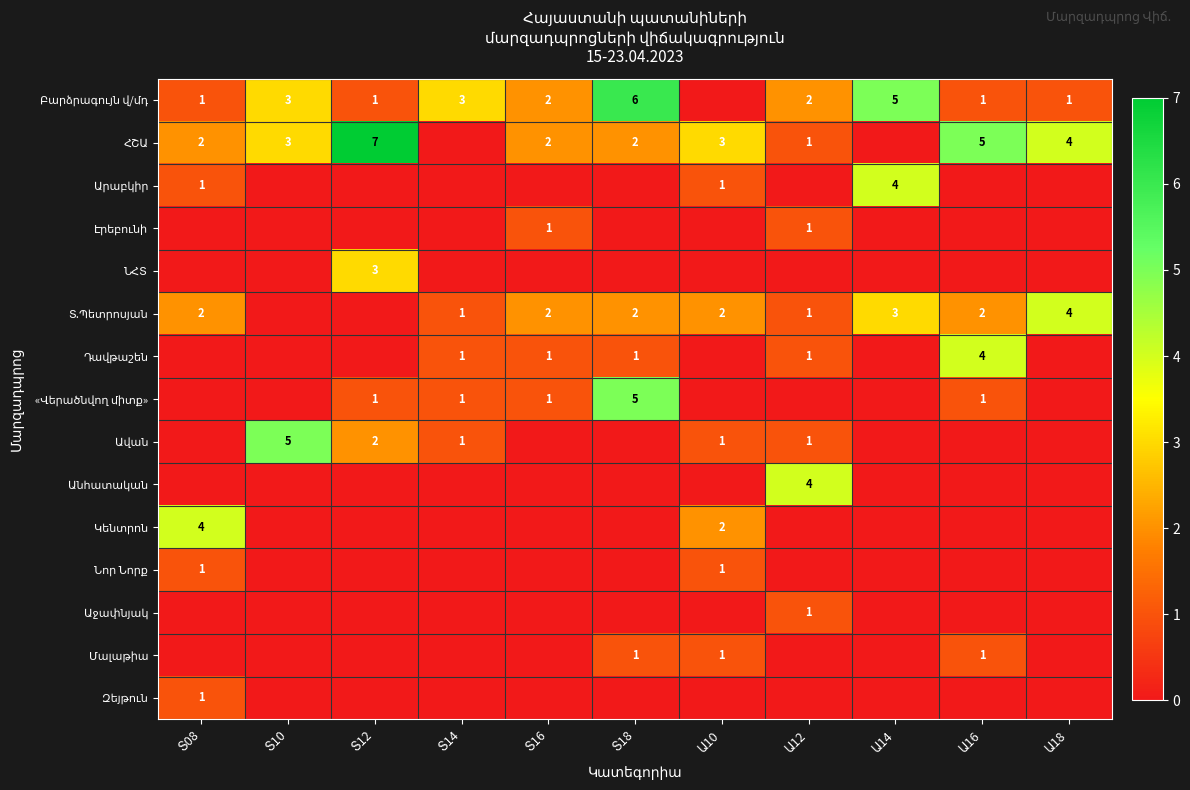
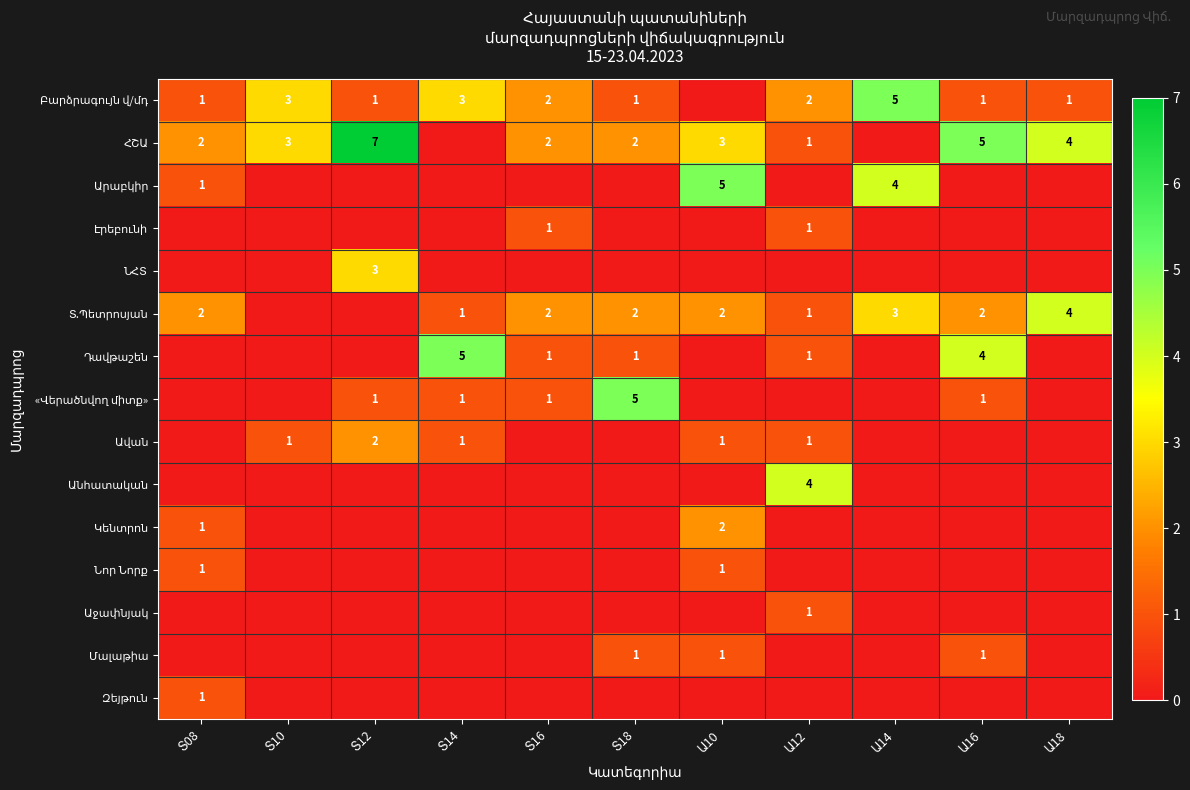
  {
    "Բարձրագույն վ/մդ": {
      "Տ08": 1,
      "Տ10": 3,
      "Տ12": 1,
      "Տ14": 3,
      "Տ16": 2,
-     "Տ18": 6,
+     "Տ18": 1,
      "Ա12": 2,
      "Ա14": 5,
      "Ա16": 1,
      "Ա18": 1
    },
    "ՀՇԱ": {
      "Տ08": 2,
      "Տ10": 3,
      "Տ12": 7,
      "Տ16": 2,
      "Տ18": 2,
      "Ա10": 3,
      "Ա12": 1,
      "Ա16": 5,
      "Ա18": 4
    },
    "Արաբկիր": {
      "Տ08": 1,
-     "Ա10": 1,
+     "Ա10": 5,
      "Ա14": 4
    },
    "Էրեբունի": {
      "Տ16": 1,
      "Ա12": 1
    },
    "ՆՀՏ": {
      "Տ12": 3
    },
    "Տ.Պետրոսյան": {
      "Տ08": 2,
      "Տ14": 1,
      "Տ16": 2,
      "Տ18": 2,
      "Ա10": 2,
      "Ա12": 1,
      "Ա14": 3,
      "Ա16": 2,
      "Ա18": 4
    },
    "Դավթաշեն": {
-     "Տ14": 1,
+     "Տ14": 5,
      "Տ16": 1,
      "Տ18": 1,
      "Ա12": 1,
      "Ա16": 4
    },
    "«Վերածնվող միտք»": {
      "Տ12": 1,
      "Տ14": 1,
      "Տ16": 1,
      "Տ18": 5,
      "Ա16": 1
    },
    "Ավան": {
-     "Տ10": 5,
+     "Տ10": 1,
      "Տ12": 2,
      "Տ14": 1,
      "Ա10": 1,
      "Ա12": 1
    },
    "Անհատական": {
      "Ա12": 4
    },
    "Կենտրոն": {
-     "Տ08": 4,
+     "Տ08": 1,
      "Ա10": 2
    },
    "Նոր Նորք": {
      "Տ08": 1,
      "Ա10": 1
    },
    "Աջափնյակ": {
      "Ա12": 1
    },
    "Մալաթիա": {
      "Տ18": 1,
      "Ա10": 1,
      "Ա16": 1
    },
    "Զեյթուն": {
      "Տ08": 1
    }
  }
